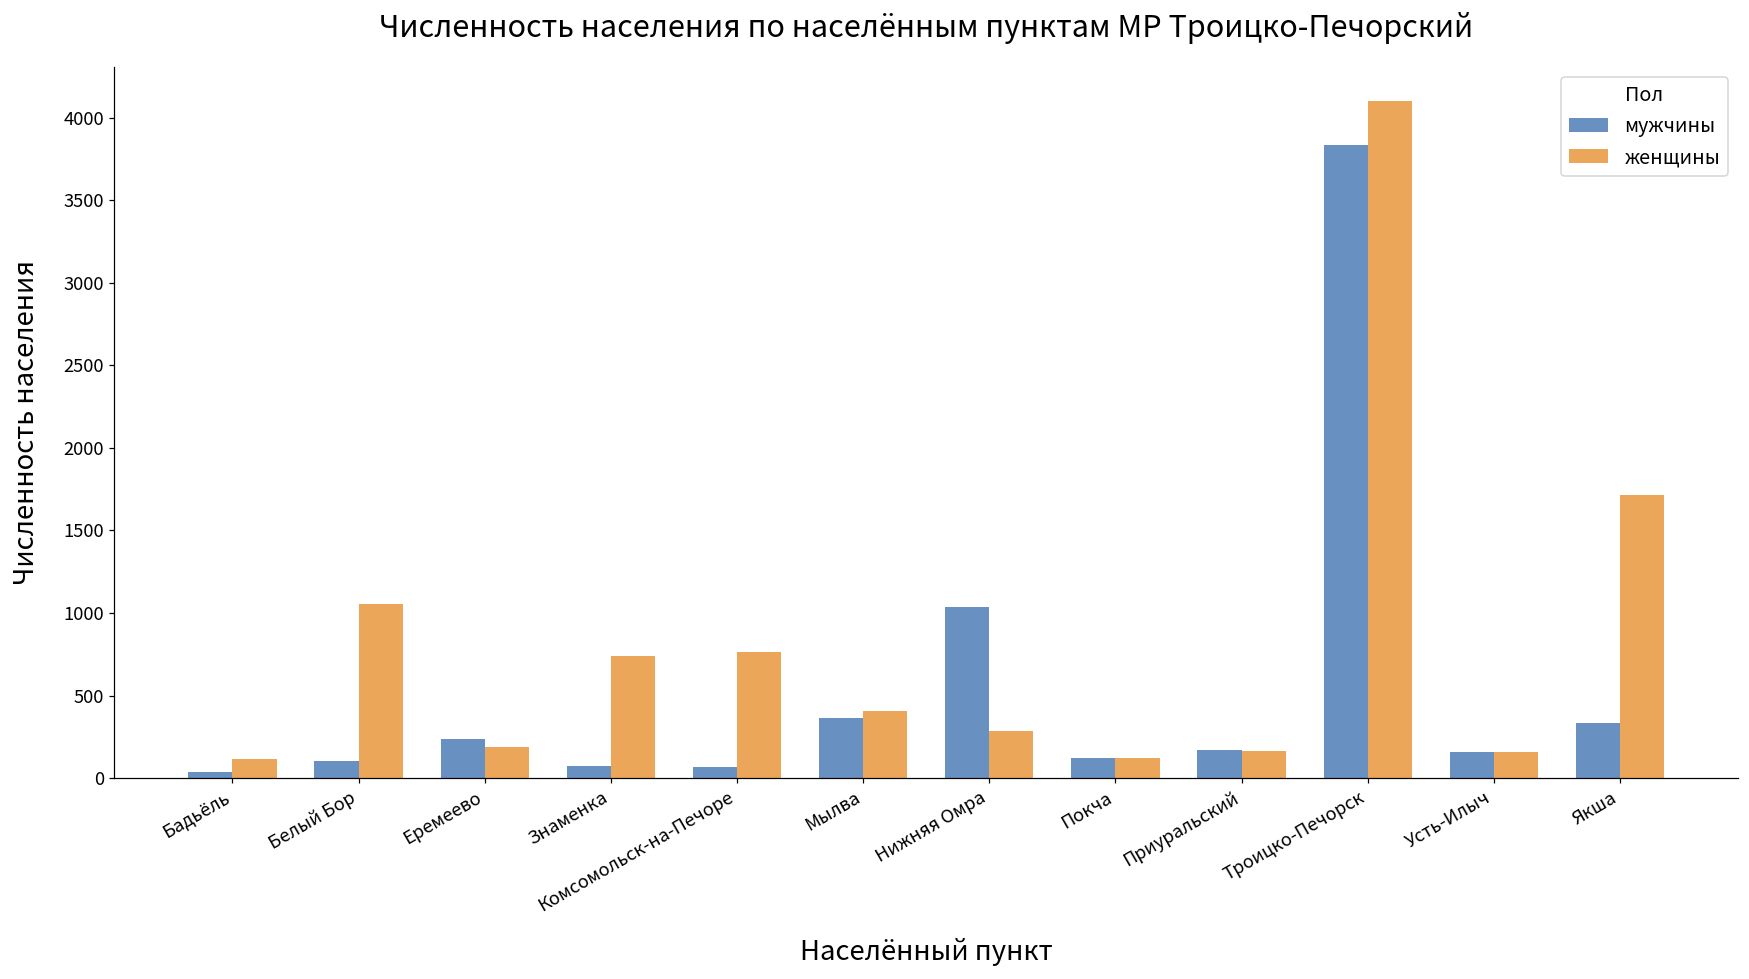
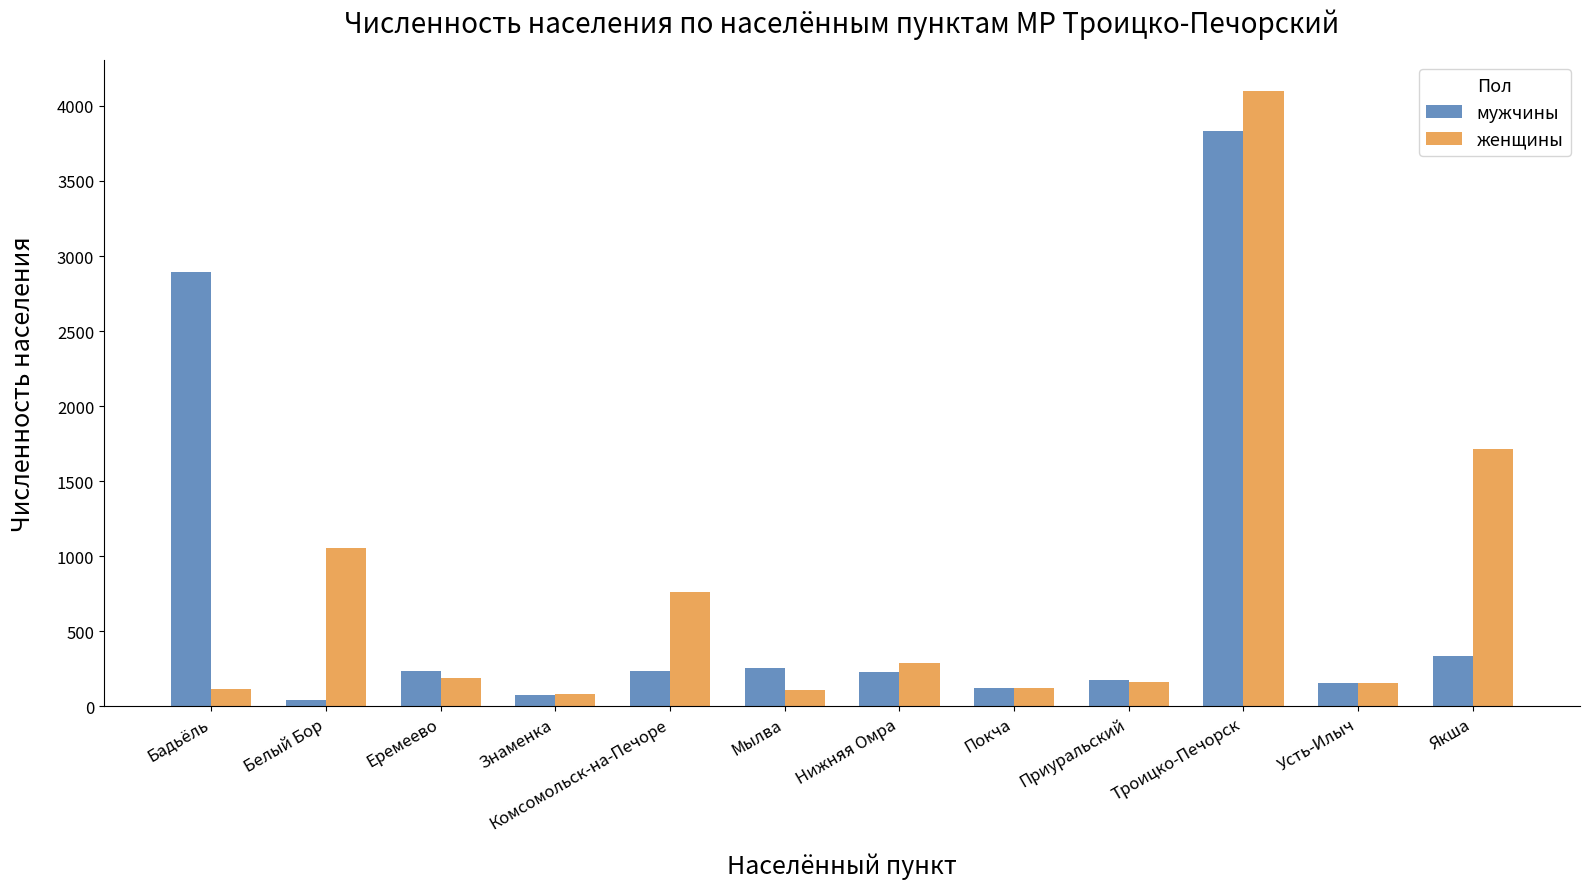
  {
    "мужчины": {
-     "Бадьёль": 40,
-     "Белый Бор": 110,
+     "Бадьёль": 2890,
+     "Белый Бор": 40,
      "Еремеево": 230,
      "Знаменка": 80,
-     "Комсомольск-на-Печоре": 70,
-     "Мылва": 370,
-     "Нижняя Омра": 1040,
+     "Комсомольск-на-Печоре": 240,
+     "Мылва": 250,
+     "Нижняя Омра": 230,
      "Покча": 120,
      "Приуральский": 170,
      "Троицко-Печорск": 3830,
      "Усть-Илыч": 160,
      "Якша": 340
    },
    "женщины": {
      "Бадьёль": 120,
      "Белый Бор": 1060,
      "Еремеево": 190,
-     "Знаменка": 740,
+     "Знаменка": 80,
      "Комсомольск-на-Печоре": 770,
-     "Мылва": 410,
+     "Мылва": 110,
      "Нижняя Омра": 290,
      "Покча": 120,
      "Приуральский": 170,
      "Троицко-Печорск": 4100,
      "Усть-Илыч": 160,
      "Якша": 1710
    }
  }
